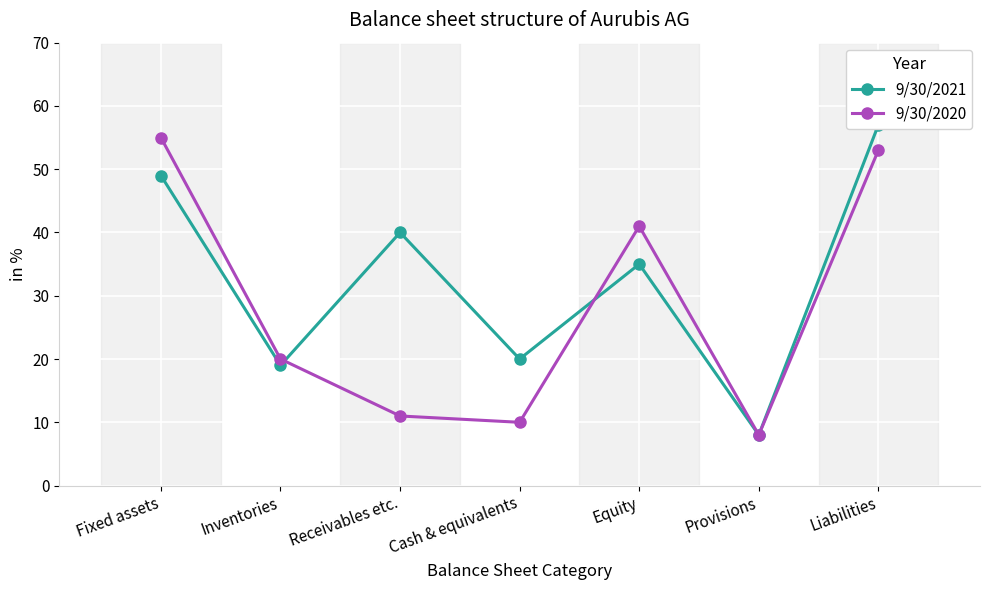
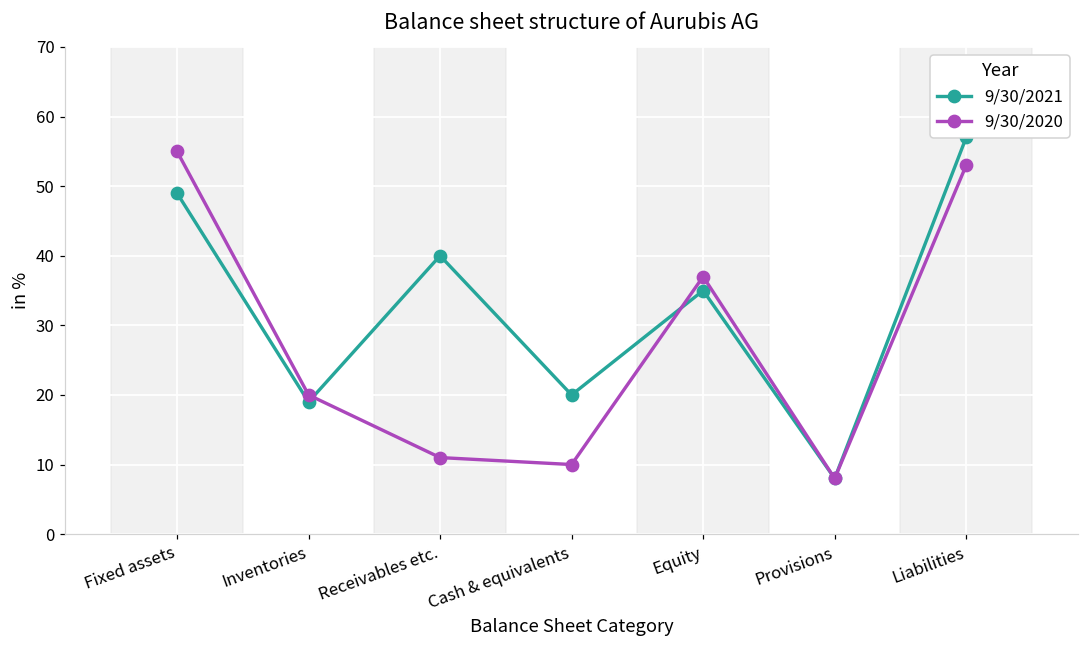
  {
    "9/30/2021": {
      "Fixed assets": 49,
      "Inventories": 19,
      "Receivables etc.": 40,
      "Cash & equivalents": 20,
      "Equity": 35
    },
    "9/30/2020": {
      "Fixed assets": 55,
      "Inventories": 20,
      "Receivables etc.": 11,
      "Cash & equivalents": 10,
-     "Equity": 41,
+     "Equity": 37,
      "Liabilities": 53
    }
  }
